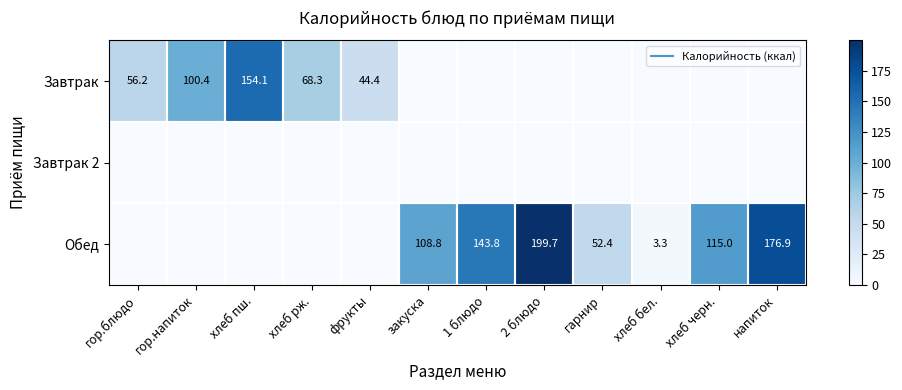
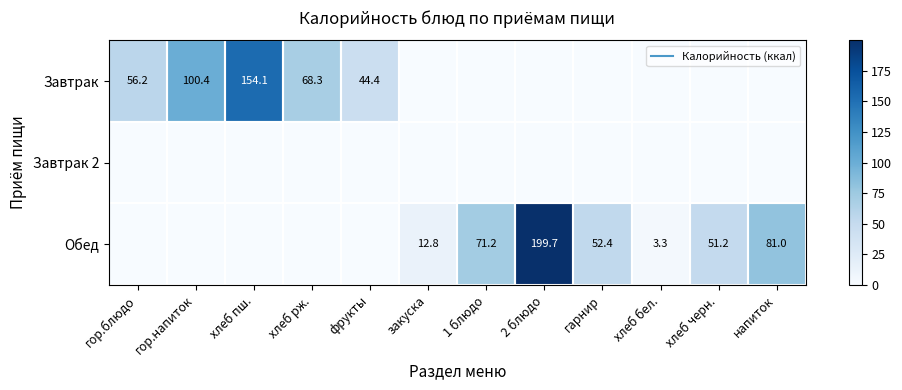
  {
    "Завтрак": {
      "гор.блюдо": 56.2,
      "гор.напиток": 100.4,
      "хлеб пш.": 154.1,
      "хлеб рж.": 68.3,
      "фрукты": 44.4
    },
    "Обед": {
-     "закуска": 108.8,
-     "1 блюдо": 143.8,
+     "закуска": 12.8,
+     "1 блюдо": 71.2,
      "2 блюдо": 199.7,
      "гарнир": 52.4,
      "хлеб бел.": 3.3,
-     "хлеб черн.": 115.0,
-     "напиток": 176.9
+     "хлеб черн.": 51.2,
+     "напиток": 81.0
    }
  }
